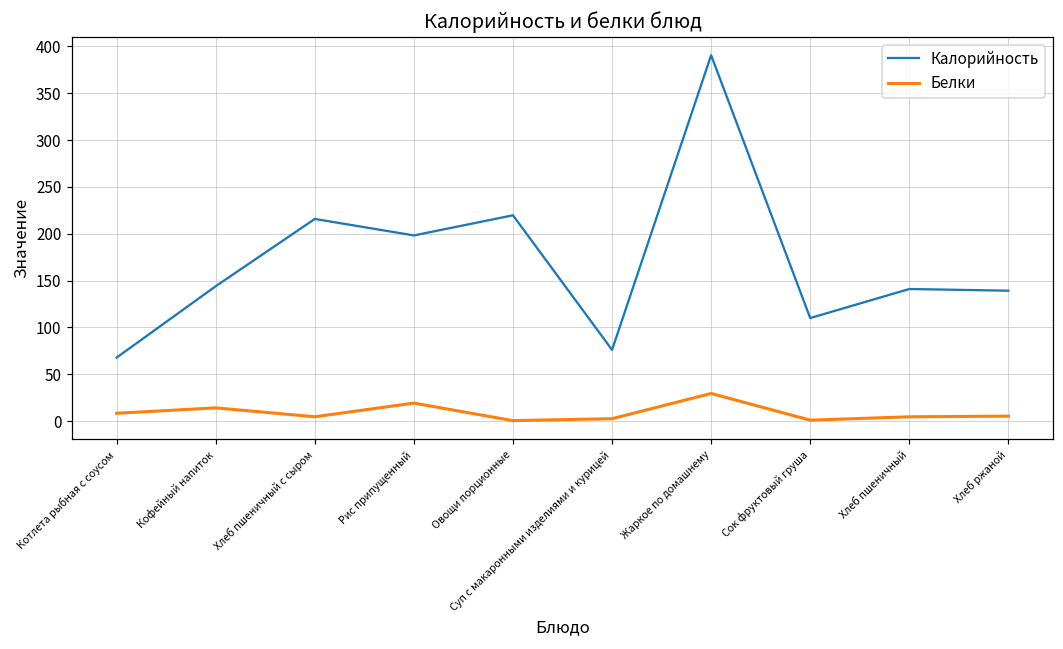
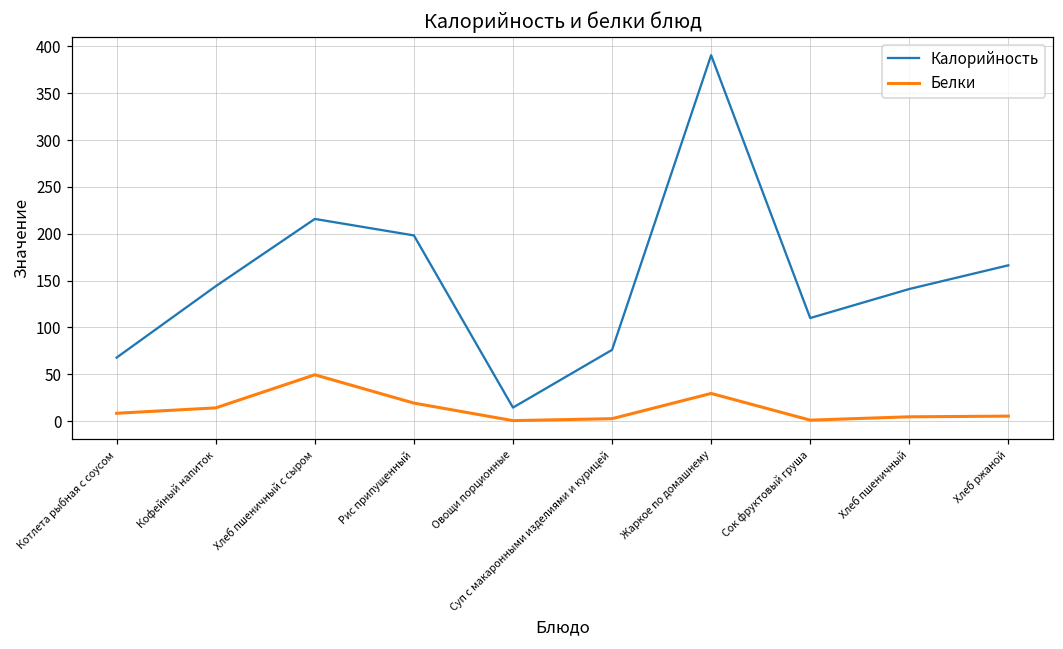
  {
    "Калорийность": {
      "Котлета рыбная с соусом": 70,
      "Кофейный напиток": 140,
      "Хлеб пшеничный с сыром": 220,
      "Рис припущенный": 200,
-     "Овощи порционные": 220,
+     "Овощи порционные": 10,
      "Суп с макаронными изделиями и курицей": 80,
      "Жаркое по домашнему": 390,
      "Сок фруктовый груша": 110,
      "Хлеб пшеничный": 140,
-     "Хлеб ржаной": 140
+     "Хлеб ржаной": 170
    },
    "Белки": {
      "Котлета рыбная с соусом": 10,
      "Кофейный напиток": 10,
-     "Хлеб пшеничный с сыром": 0,
+     "Хлеб пшеничный с сыром": 50,
      "Рис припущенный": 20,
      "Овощи порционные": 0,
      "Суп с макаронными изделиями и курицей": 0,
      "Жаркое по домашнему": 30,
      "Сок фруктовый груша": 0,
      "Хлеб пшеничный": 0,
      "Хлеб ржаной": 10
    }
  }
